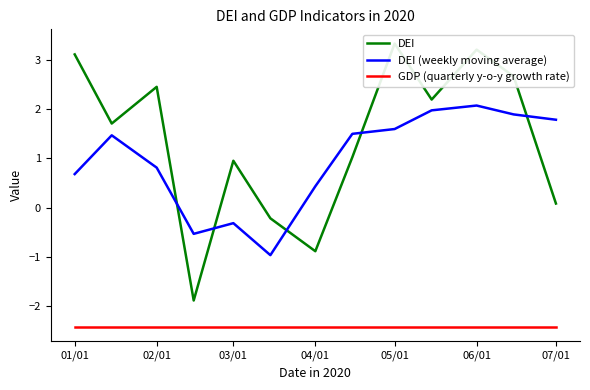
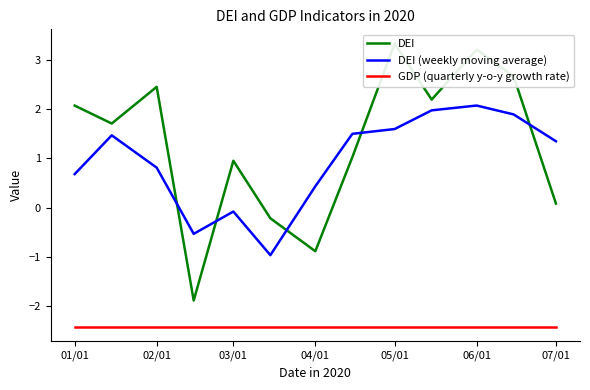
  {
    "DEI": {
-     "01/01": 3.1,
+     "01/01": 2.1,
      "02/01": 2.5,
      "03/01": 1.0,
      "04/01": -0.9,
      "07/01": 0.1
    },
    "DEI (weekly moving average)": {
      "01/01": 0.7,
      "02/01": 0.8,
-     "03/01": -0.3,
+     "03/01": -0.1,
      "04/01": 0.4,
      "05/01": 1.6,
      "06/01": 2.1,
-     "07/01": 1.8
+     "07/01": 1.3
    },
    "GDP (quarterly y-o-y growth rate)": {
      "01/01": -2.4,
      "02/01": -2.4,
      "03/01": -2.4,
      "04/01": -2.4,
      "05/01": -2.4,
      "06/01": -2.4,
      "07/01": -2.4
    }
  }
